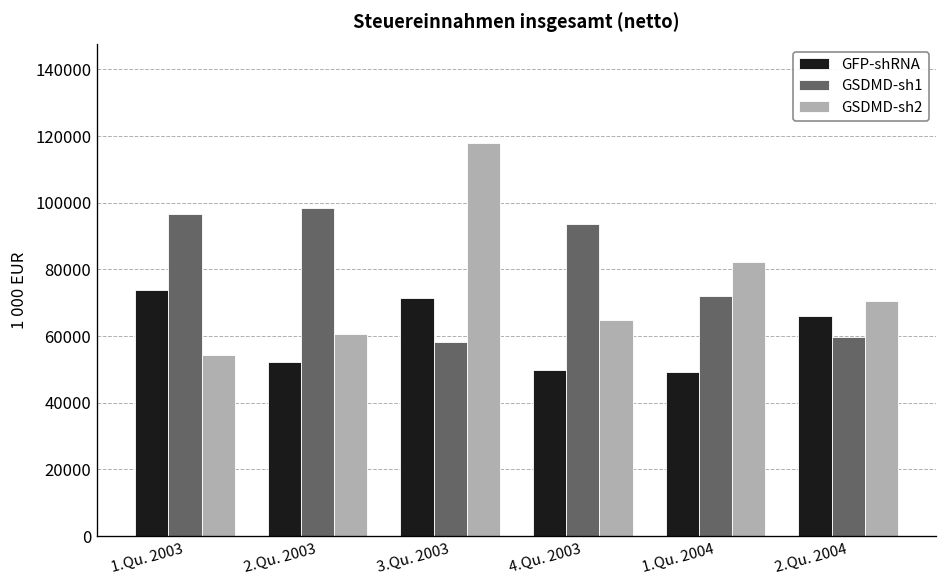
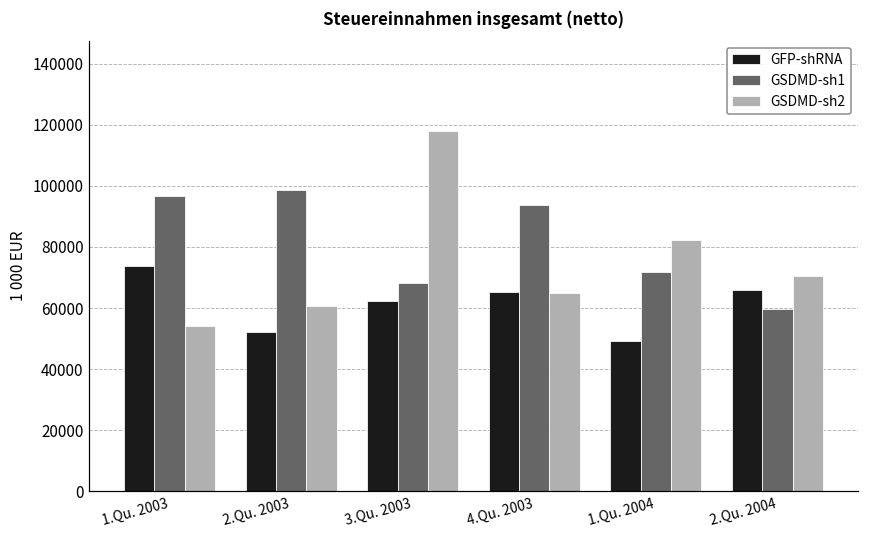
  {
    "GFP-shRNA": {
      "1.Qu. 2003": 74000,
      "2.Qu. 2003": 52000,
-     "3.Qu. 2003": 71000,
-     "4.Qu. 2003": 50000,
+     "3.Qu. 2003": 62000,
+     "4.Qu. 2003": 65000,
      "1.Qu. 2004": 49000,
      "2.Qu. 2004": 66000
    },
    "GSDMD-sh1": {
      "1.Qu. 2003": 97000,
      "2.Qu. 2003": 98000,
-     "3.Qu. 2003": 58000,
+     "3.Qu. 2003": 68000,
      "4.Qu. 2003": 94000,
      "1.Qu. 2004": 72000,
      "2.Qu. 2004": 60000
    },
    "GSDMD-sh2": {
      "1.Qu. 2003": 54000,
      "2.Qu. 2003": 61000,
      "3.Qu. 2003": 118000,
      "4.Qu. 2003": 65000,
      "1.Qu. 2004": 82000,
      "2.Qu. 2004": 71000
    }
  }
